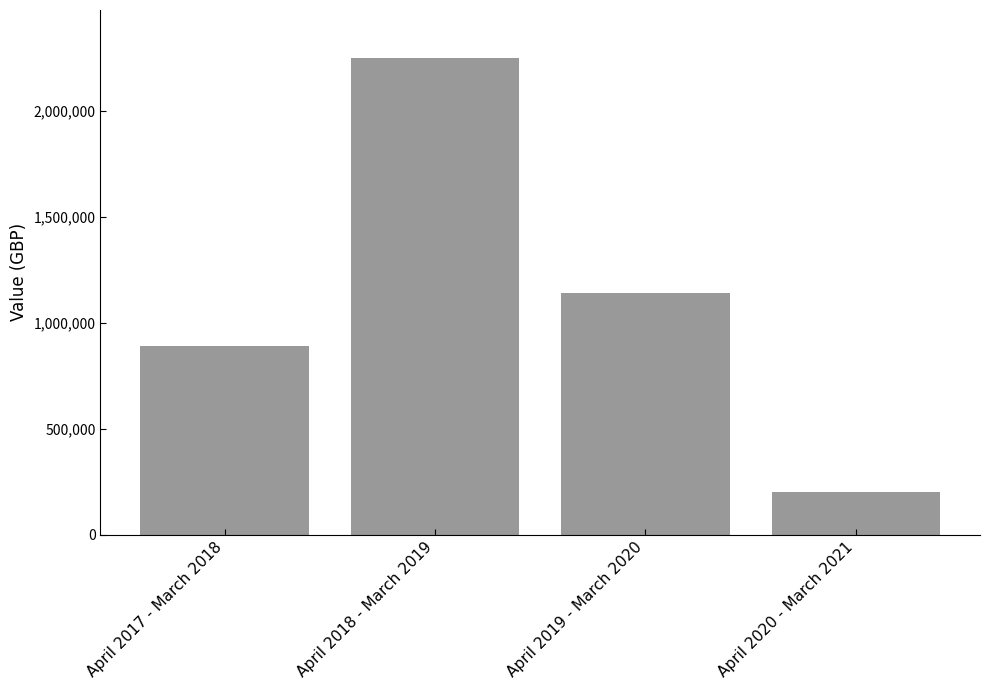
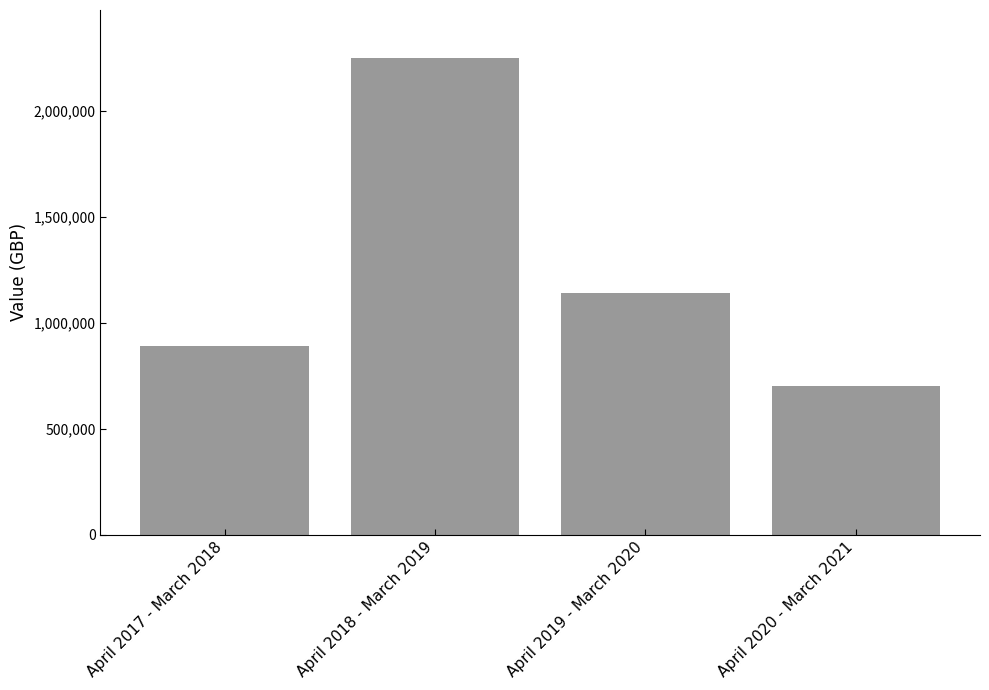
  {
    "April 2017 - March 2018": "890,000",
    "April 2018 - March 2019": "2,250,000",
    "April 2019 - March 2020": "1,140,000",
-   "April 2020 - March 2021": "200,000"
+   "April 2020 - March 2021": "700,000"
  }
